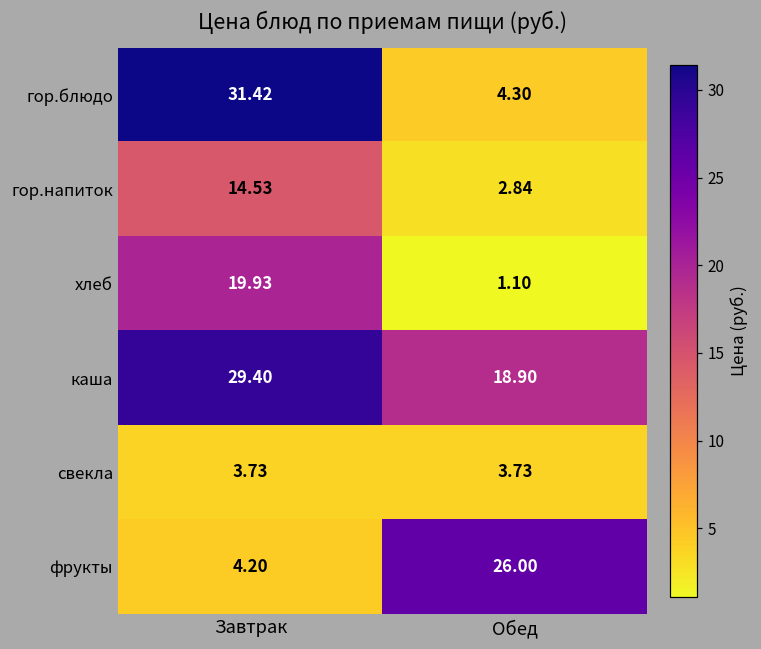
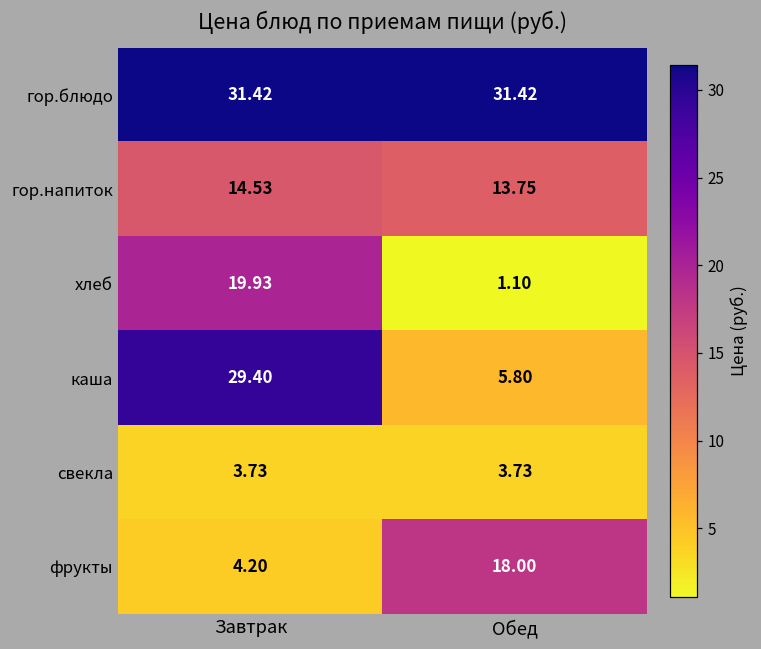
  {
    "гор.блюдо": {
      "Завтрак": 31.42,
-     "Обед": 4.30
+     "Обед": 31.42
    },
    "гор.напиток": {
      "Завтрак": 14.53,
-     "Обед": 2.84
+     "Обед": 13.75
    },
    "хлеб": {
      "Завтрак": 19.93,
      "Обед": 1.10
    },
    "каша": {
      "Завтрак": 29.40,
-     "Обед": 18.90
+     "Обед": 5.80
    },
    "свекла": {
      "Завтрак": 3.73,
      "Обед": 3.73
    },
    "фрукты": {
      "Завтрак": 4.20,
-     "Обед": 26.00
+     "Обед": 18.00
    }
  }
